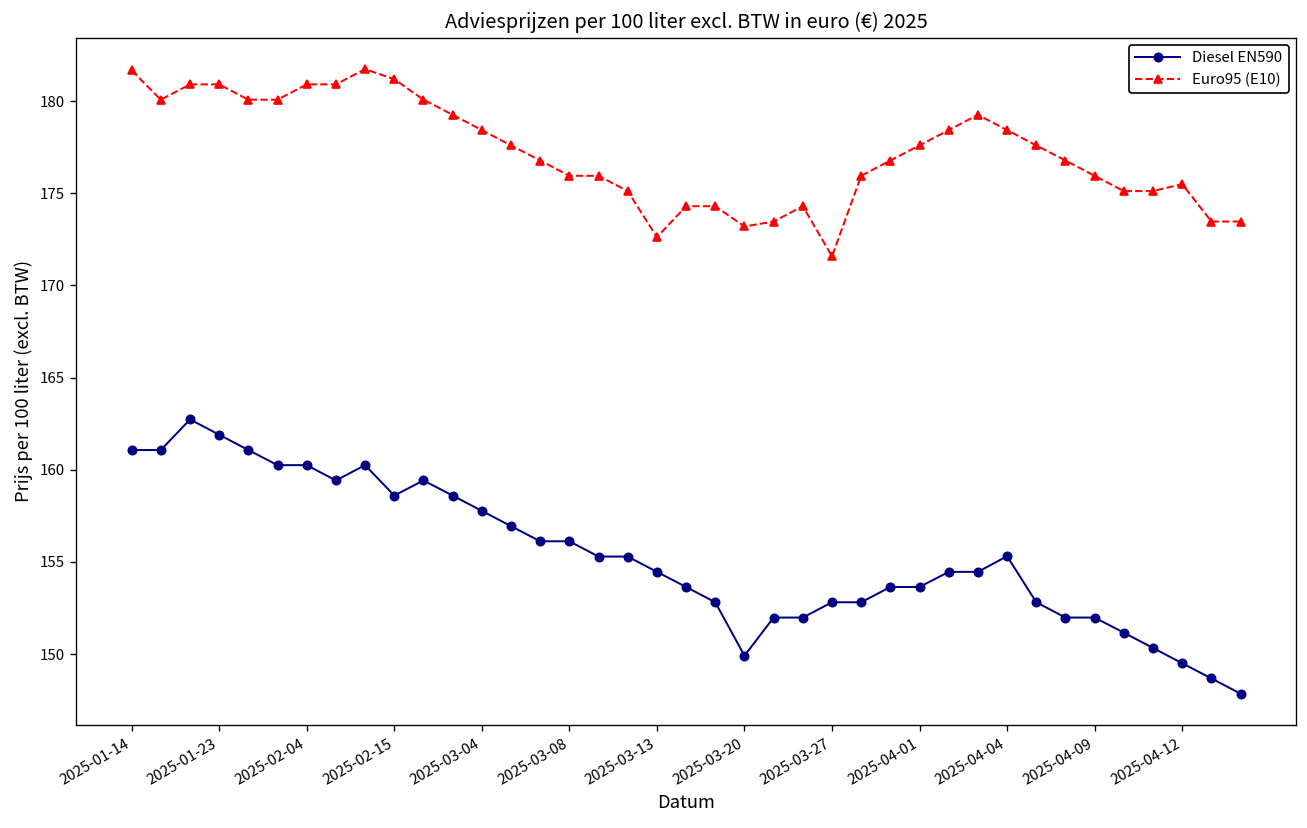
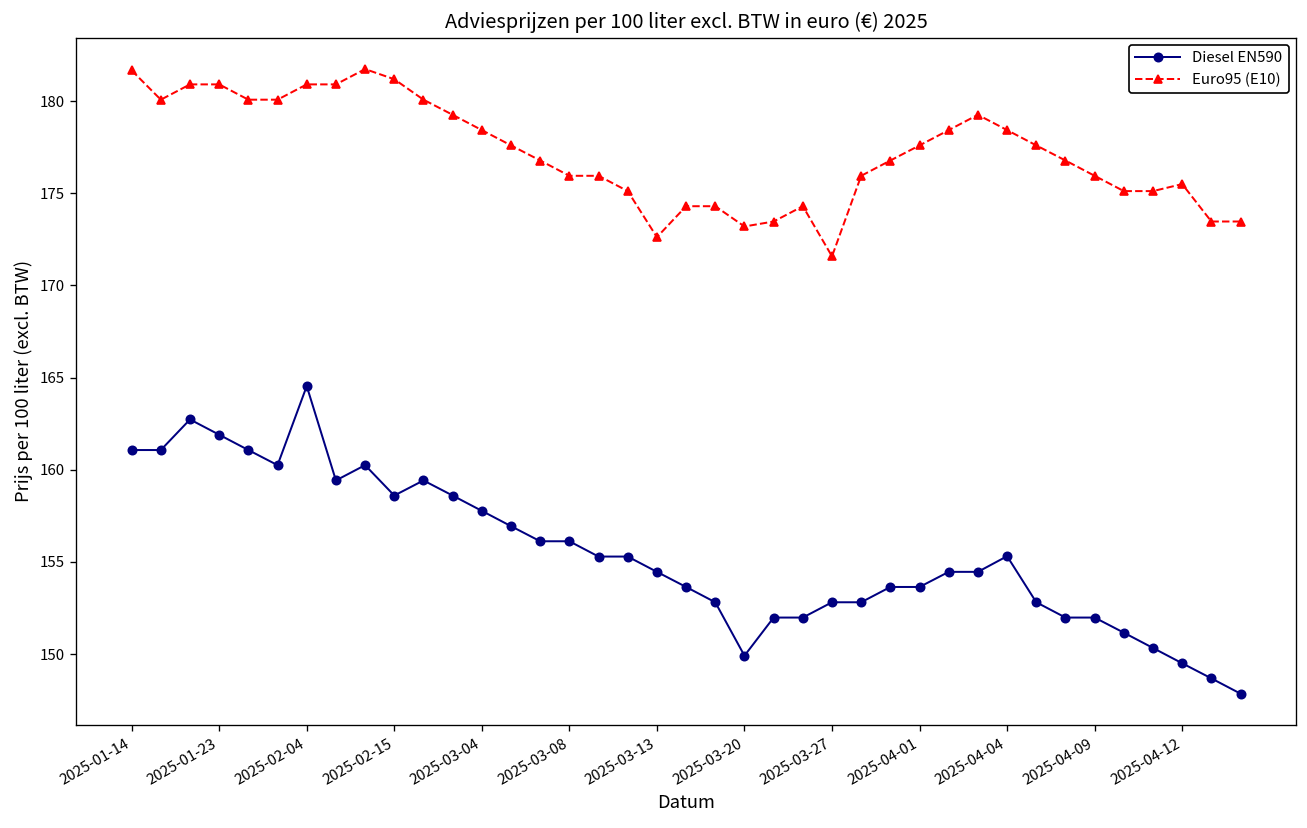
  {
    "Diesel EN590": {
      "2025-01-14": 161.1,
      "2025-01-23": 161.9,
-     "2025-02-04": 160.3,
+     "2025-02-04": 164.5,
      "2025-02-15": 158.6,
      "2025-03-04": 157.8,
      "2025-03-08": 156.1,
      "2025-03-13": 154.5,
      "2025-03-20": 149.9,
      "2025-03-27": 152.8,
      "2025-04-01": 153.6,
      "2025-04-04": 155.3,
      "2025-04-09": 152.0,
      "2025-04-12": 149.5
    },
    "Euro95 (E10)": {
      "2025-01-14": 181.7,
      "2025-01-23": 180.9,
      "2025-02-04": 180.9,
      "2025-02-15": 181.2,
      "2025-03-04": 178.4,
      "2025-03-08": 176.0,
      "2025-03-13": 172.6,
      "2025-03-20": 173.2,
      "2025-03-27": 171.6,
      "2025-04-01": 177.6,
      "2025-04-04": 178.4,
      "2025-04-09": 176.0,
      "2025-04-12": 175.5
    }
  }
